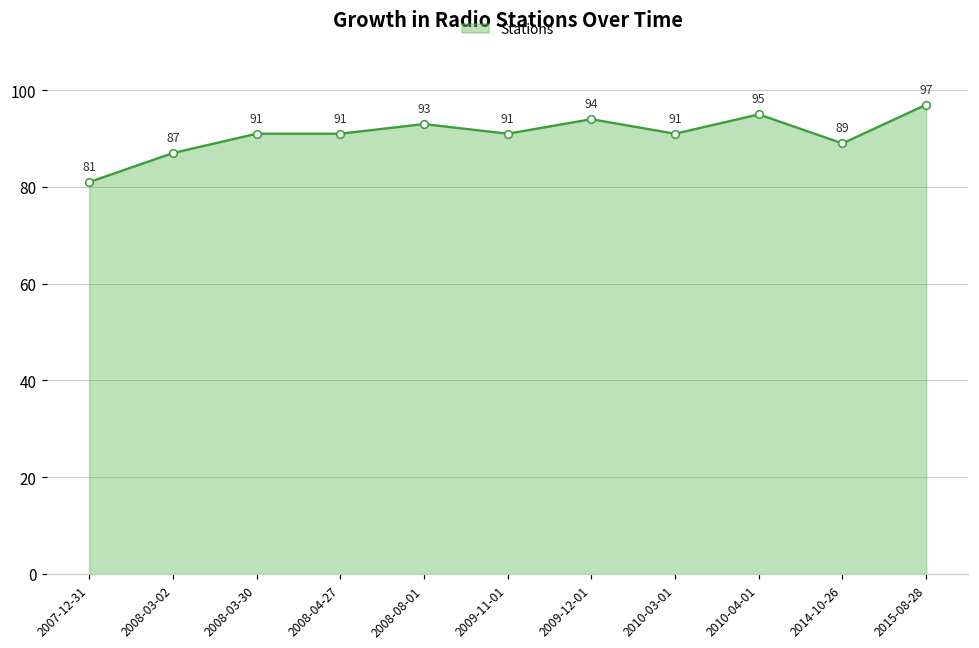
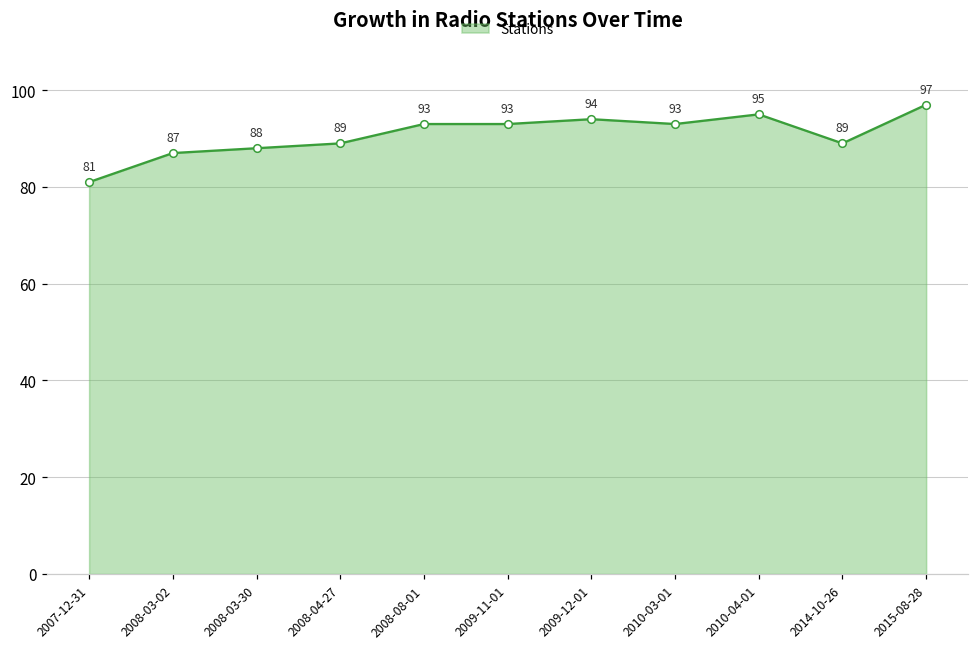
  {
    "2007-12-31": 81,
    "2008-03-02": 87,
-   "2008-03-30": 91,
-   "2008-04-27": 91,
+   "2008-03-30": 88,
+   "2008-04-27": 89,
    "2008-08-01": 93,
-   "2009-11-01": 91,
+   "2009-11-01": 93,
    "2009-12-01": 94,
-   "2010-03-01": 91,
+   "2010-03-01": 93,
    "2010-04-01": 95,
    "2014-10-26": 89,
    "2015-08-28": 97
  }
